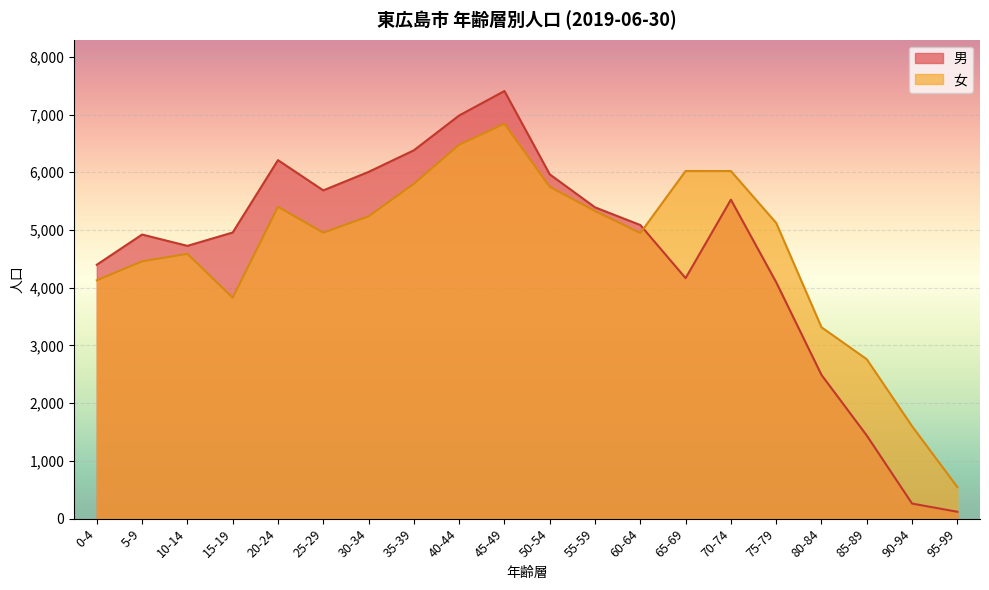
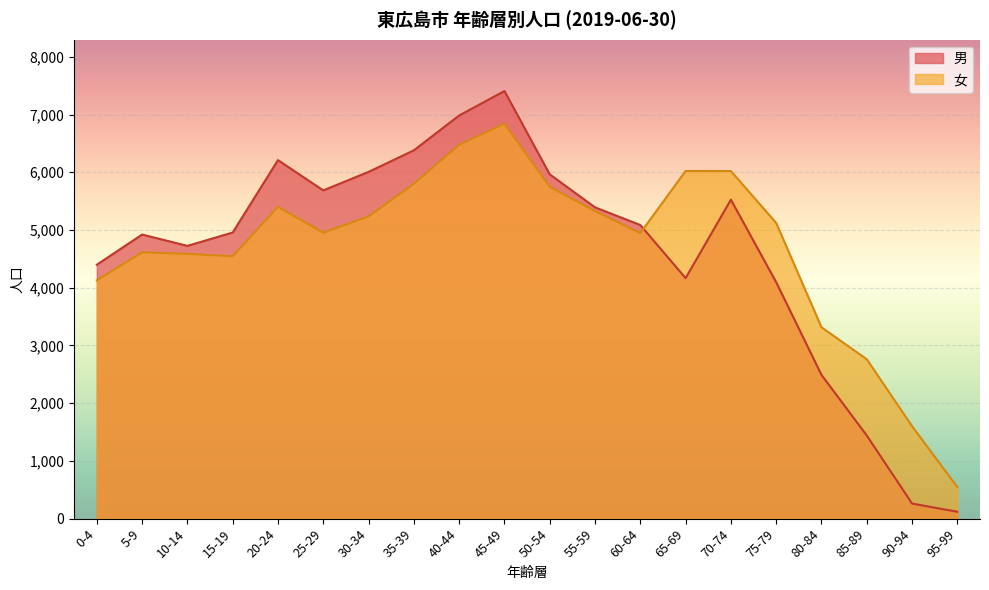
  {
    "男": {
      "0-4": "4,400",
      "5-9": "4,900",
      "10-14": "4,700",
      "15-19": "5,000",
      "20-24": "6,200",
      "25-29": "5,700",
      "30-34": "6,000",
      "35-39": "6,400",
      "40-44": "7,000",
      "45-49": "7,400",
      "50-54": "6,000",
      "55-59": "5,400",
      "60-64": "5,100",
      "65-69": "4,200",
      "70-74": "5,500",
      "75-79": "4,100",
      "80-84": "2,500",
      "85-89": "1,400",
      "90-94": "300",
      "95-99": "100"
    },
    "女": {
      "0-4": "4,100",
-     "5-9": "4,500",
+     "5-9": "4,600",
      "10-14": "4,600",
-     "15-19": "3,800",
+     "15-19": "4,500",
      "20-24": "5,400",
      "25-29": "5,000",
      "30-34": "5,200",
      "35-39": "5,800",
      "40-44": "6,500",
      "45-49": "6,800",
      "50-54": "5,700",
      "55-59": "5,300",
      "60-64": "4,900",
      "65-69": "6,000",
      "70-74": "6,000",
      "75-79": "5,100",
      "80-84": "3,300",
      "85-89": "2,800",
      "90-94": "1,600",
      "95-99": "500"
    }
  }
